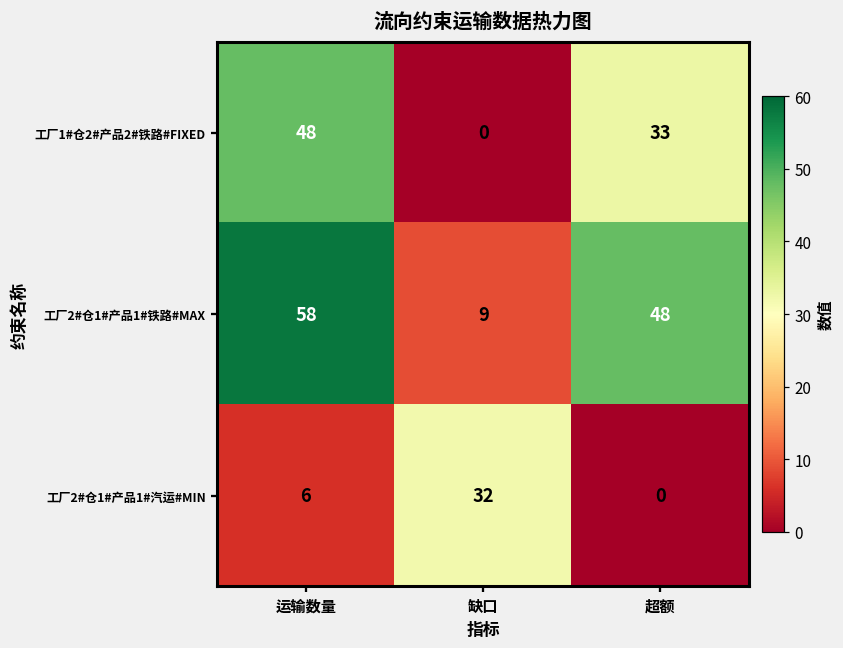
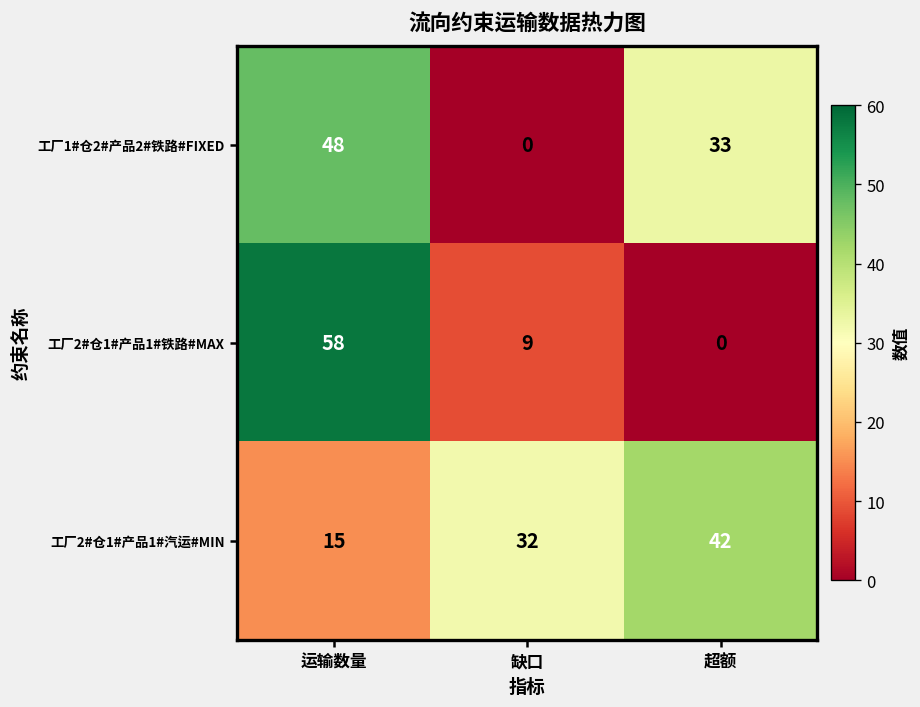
  {
    "工厂1#仓2#产品2#铁路#FIXED": {
      "运输数量": 48,
      "缺口": 0,
      "超额": 33
    },
    "工厂2#仓1#产品1#铁路#MAX": {
      "运输数量": 58,
      "缺口": 9,
-     "超额": 48
+     "超额": 0
    },
    "工厂2#仓1#产品1#汽运#MIN": {
-     "运输数量": 6,
+     "运输数量": 15,
      "缺口": 32,
-     "超额": 0
+     "超额": 42
    }
  }
